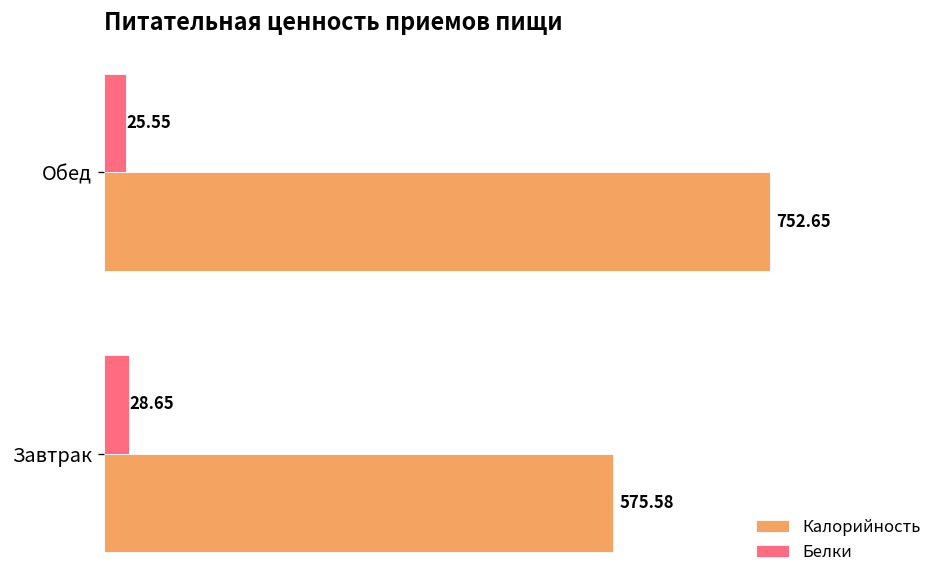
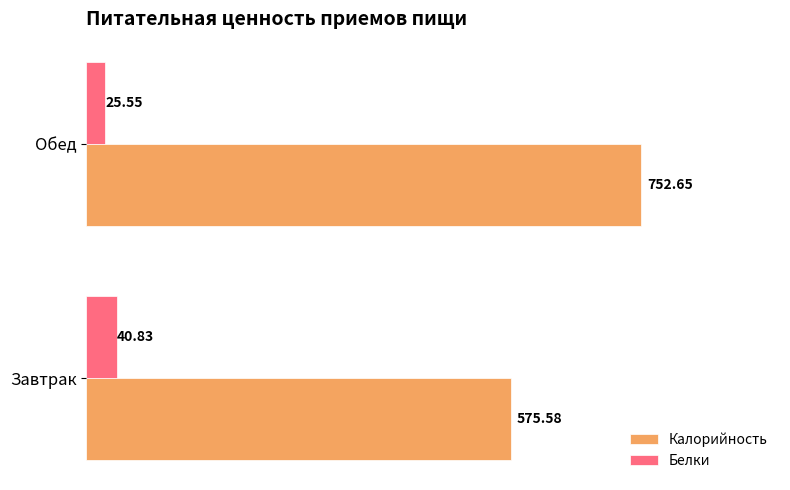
  {
    "Калорийность": {
      "Обед": 752.65,
      "Завтрак": 575.58
    },
    "Белки": {
      "Обед": 25.55,
-     "Завтрак": 28.65
+     "Завтрак": 40.83
    }
  }
